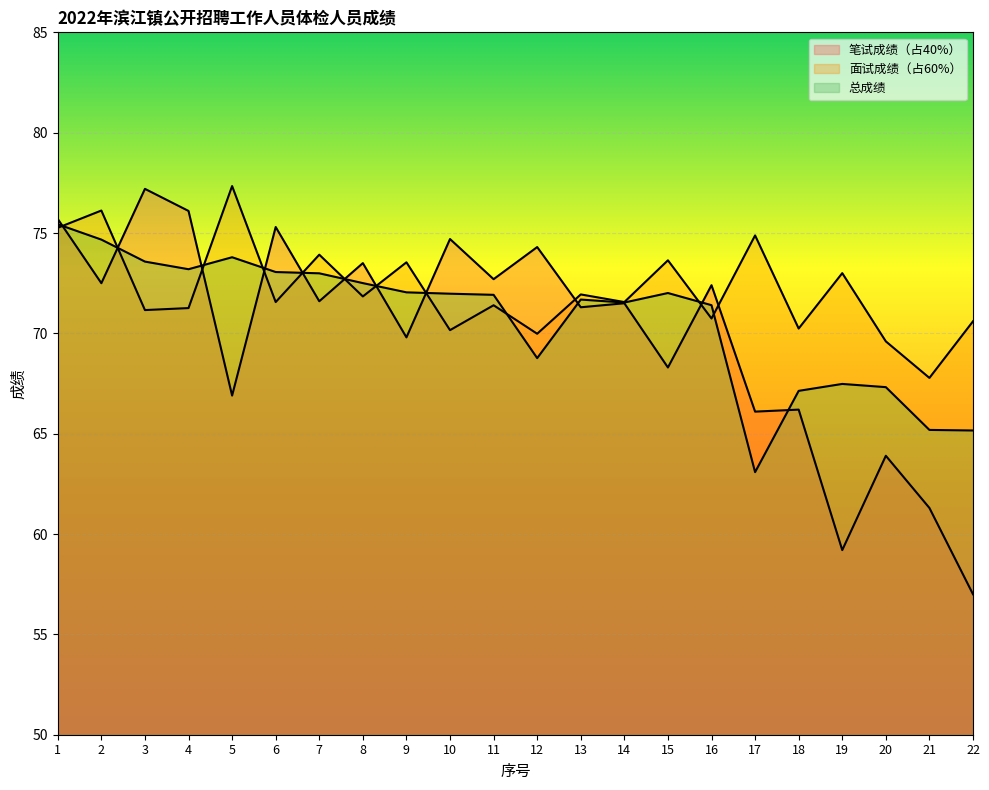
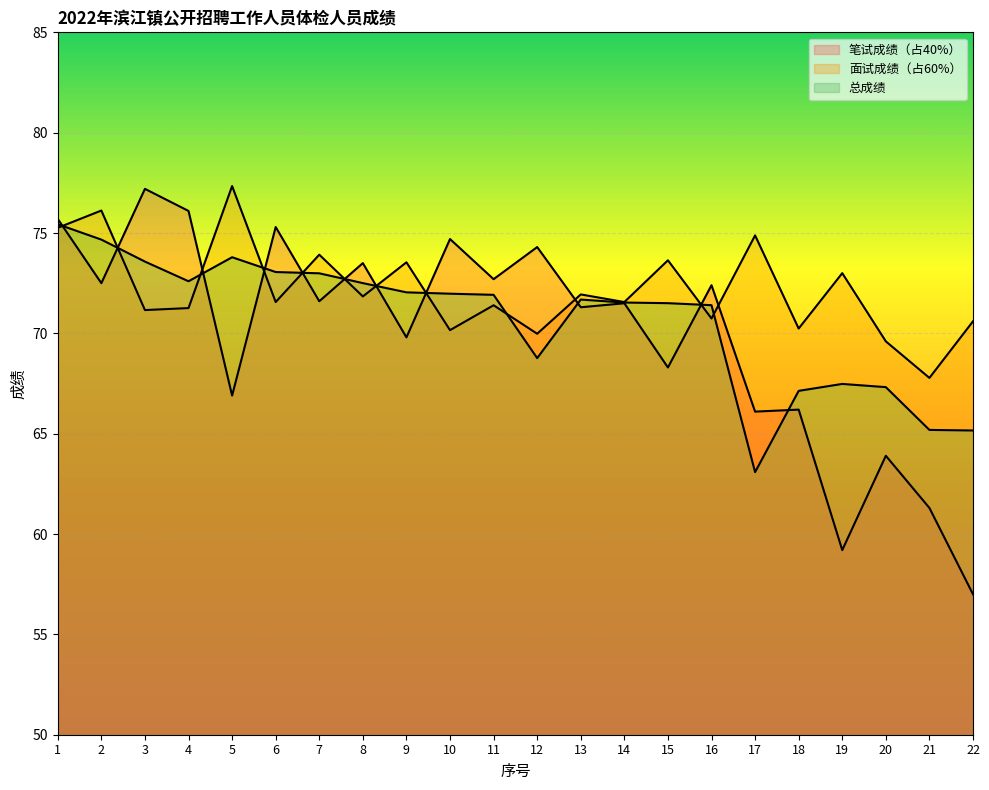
  {
    "总成绩": {
      "1": 75.4,
      "2": 74.7,
      "3": 73.6,
-     "4": 73.2,
+     "4": 72.6,
      "5": 73.8,
      "6": 73.1,
      "7": 73.0,
      "8": 72.5,
      "9": 72.0,
      "10": 72.0,
      "11": 71.9,
      "12": 68.8,
      "13": 71.7,
-     "15": 72.0,
+     "15": 71.5,
      "16": 71.4,
      "17": 63.1,
      "18": 67.1,
      "19": 67.5,
      "20": 67.3,
      "21": 65.2,
      "22": 65.2
    }
  }
